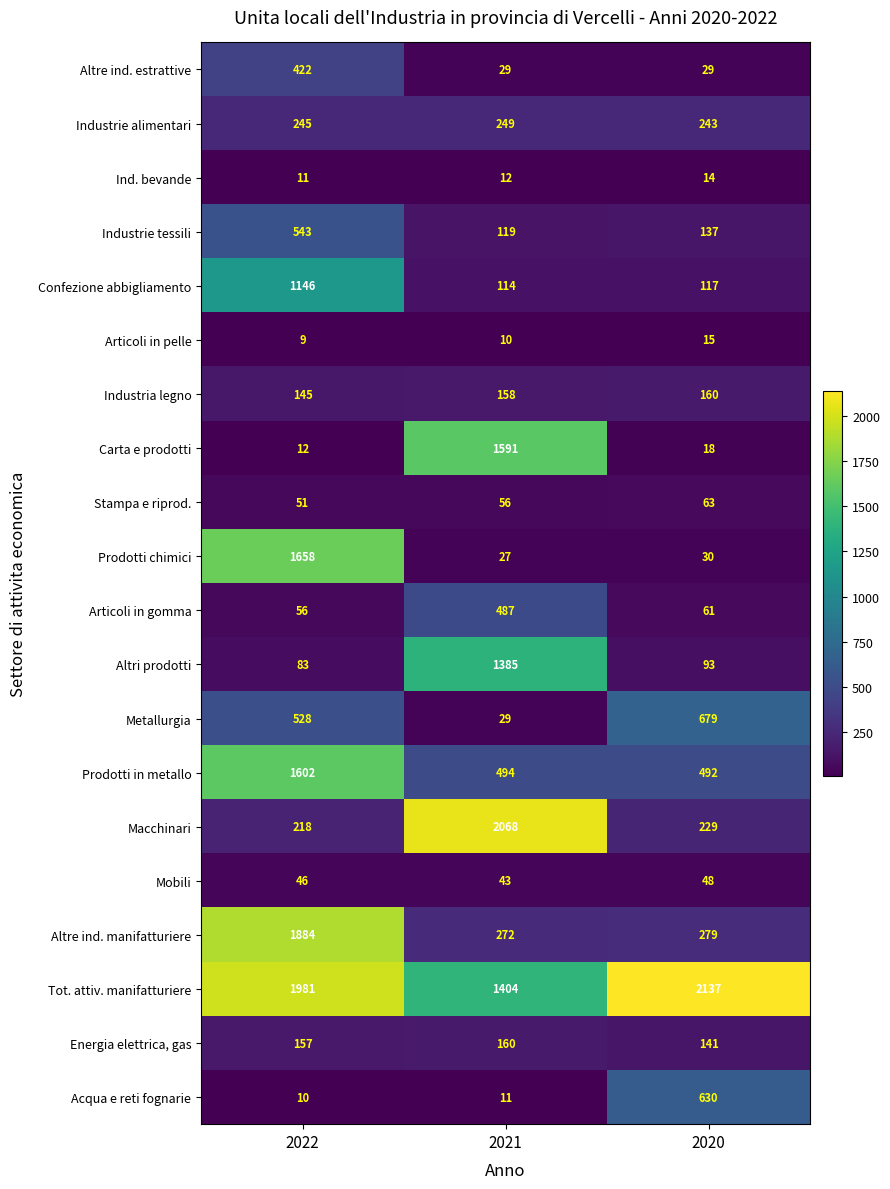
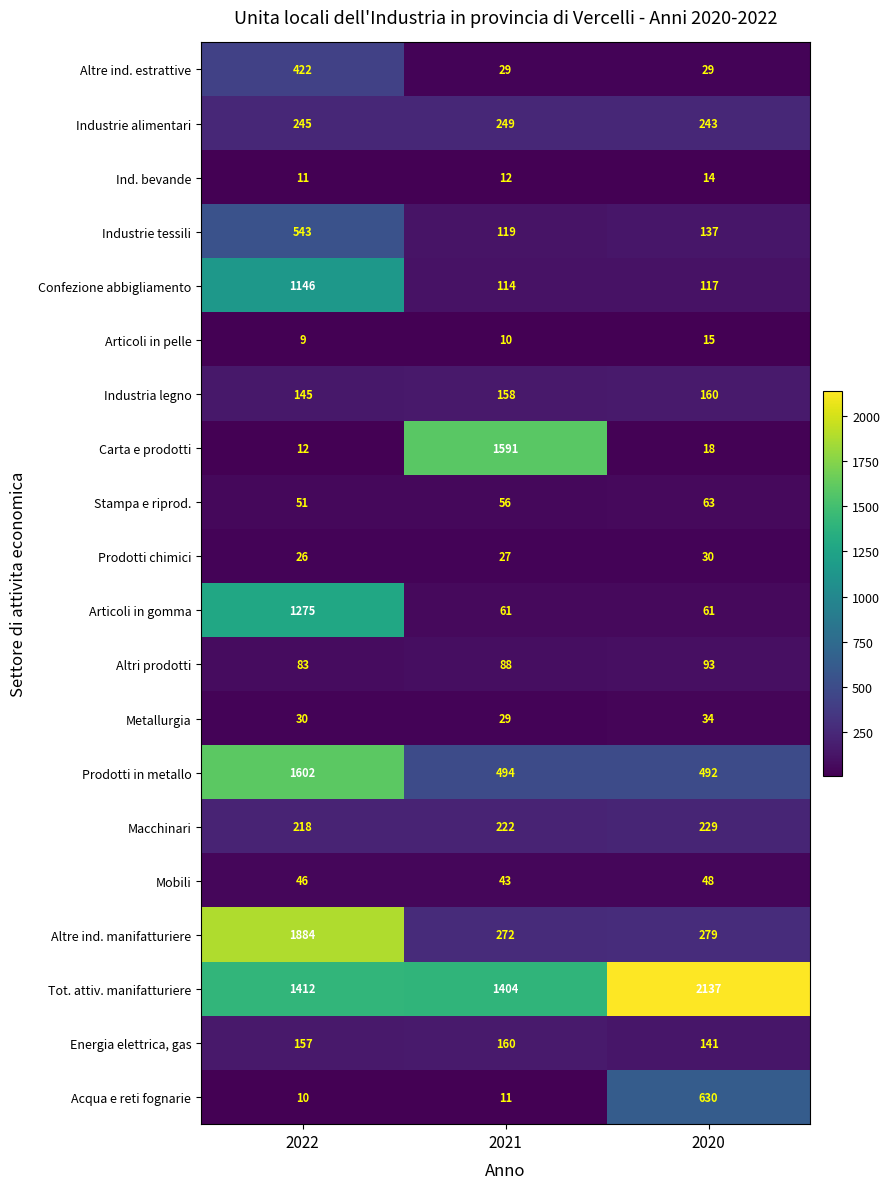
  {
    "Altre ind. estrattive": {
      "2022": 422,
      "2021": 29,
      "2020": 29
    },
    "Industrie alimentari": {
      "2022": 245,
      "2021": 249,
      "2020": 243
    },
    "Ind. bevande": {
      "2022": 11,
      "2021": 12,
      "2020": 14
    },
    "Industrie tessili": {
      "2022": 543,
      "2021": 119,
      "2020": 137
    },
    "Confezione abbigliamento": {
      "2022": 1146,
      "2021": 114,
      "2020": 117
    },
    "Articoli in pelle": {
      "2022": 9,
      "2021": 10,
      "2020": 15
    },
    "Industria legno": {
      "2022": 145,
      "2021": 158,
      "2020": 160
    },
    "Carta e prodotti": {
      "2022": 12,
      "2021": 1591,
      "2020": 18
    },
    "Stampa e riprod.": {
      "2022": 51,
      "2021": 56,
      "2020": 63
    },
    "Prodotti chimici": {
-     "2022": 1658,
+     "2022": 26,
      "2021": 27,
      "2020": 30
    },
    "Articoli in gomma": {
-     "2022": 56,
-     "2021": 487,
+     "2022": 1275,
+     "2021": 61,
      "2020": 61
    },
    "Altri prodotti": {
      "2022": 83,
-     "2021": 1385,
+     "2021": 88,
      "2020": 93
    },
    "Metallurgia": {
-     "2022": 528,
+     "2022": 30,
      "2021": 29,
-     "2020": 679
+     "2020": 34
    },
    "Prodotti in metallo": {
      "2022": 1602,
      "2021": 494,
      "2020": 492
    },
    "Macchinari": {
      "2022": 218,
-     "2021": 2068,
+     "2021": 222,
      "2020": 229
    },
    "Mobili": {
      "2022": 46,
      "2021": 43,
      "2020": 48
    },
    "Altre ind. manifatturiere": {
      "2022": 1884,
      "2021": 272,
      "2020": 279
    },
    "Tot. attiv. manifatturiere": {
-     "2022": 1981,
+     "2022": 1412,
      "2021": 1404,
      "2020": 2137
    },
    "Energia elettrica, gas": {
      "2022": 157,
      "2021": 160,
      "2020": 141
    },
    "Acqua e reti fognarie": {
      "2022": 10,
      "2021": 11,
      "2020": 630
    }
  }
